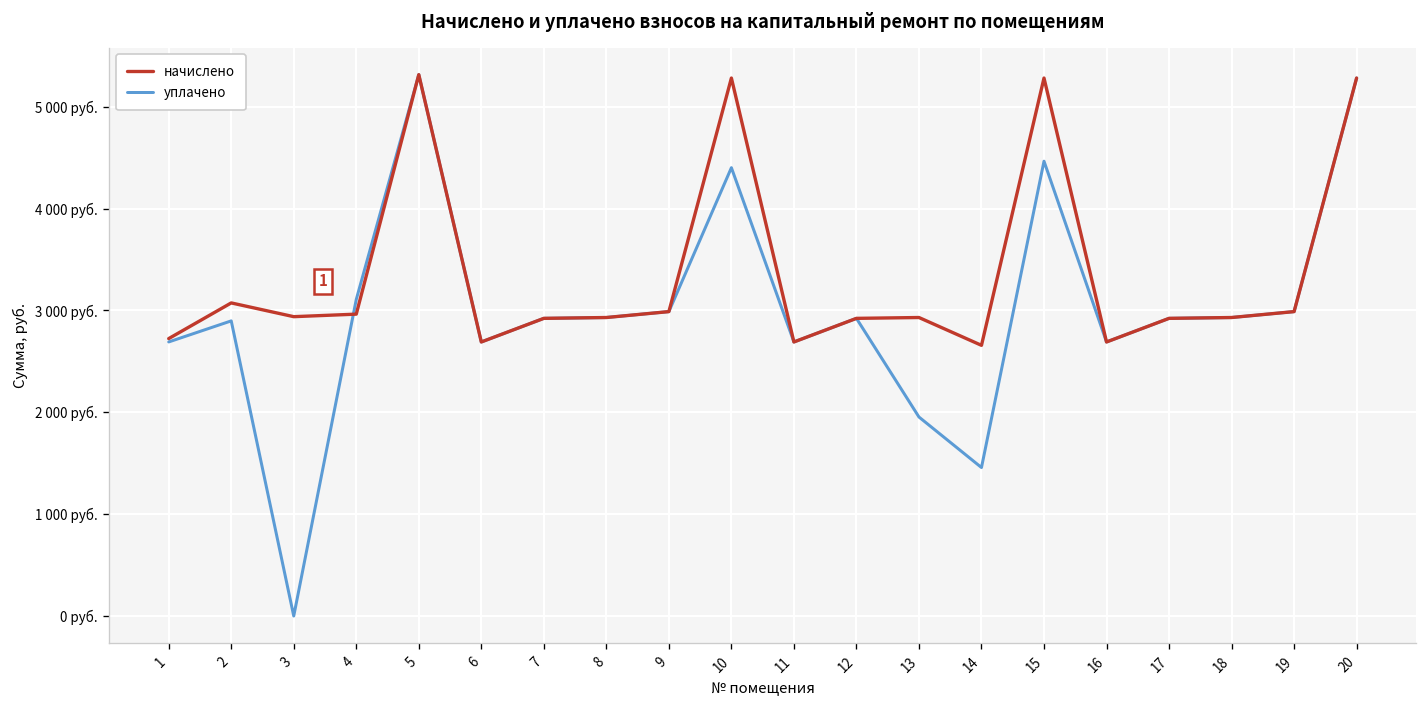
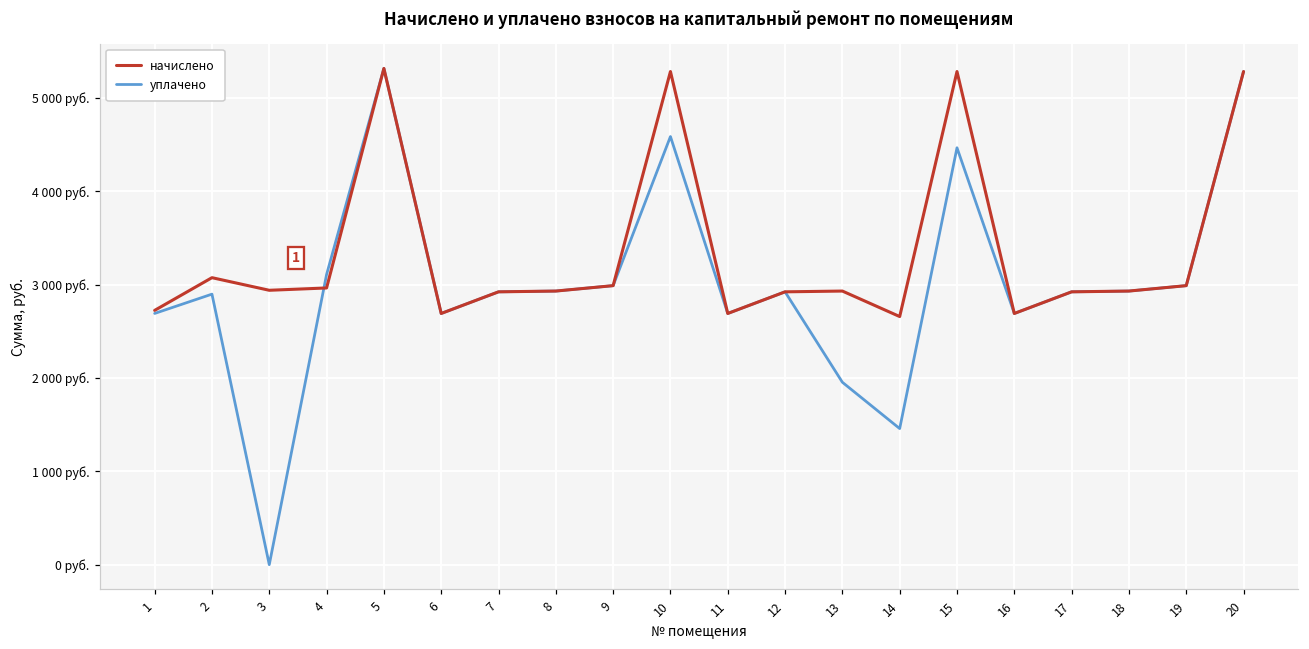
  {
    "начислено": {
      "1": "2700 руб.",
      "2": "3100 руб.",
      "3": "2900 руб.",
      "4": "3000 руб.",
      "10": "5300 руб.",
      "13": "2900 руб.",
      "14": "2700 руб.",
      "15": "5300 руб."
    },
    "уплачено": {
      "1": "2700 руб.",
      "2": "2900 руб.",
      "3": "0 руб.",
      "4": "3100 руб.",
-     "10": "4400 руб.",
+     "10": "4600 руб.",
      "13": "2000 руб.",
      "14": "1500 руб.",
      "15": "4500 руб."
    }
  }
